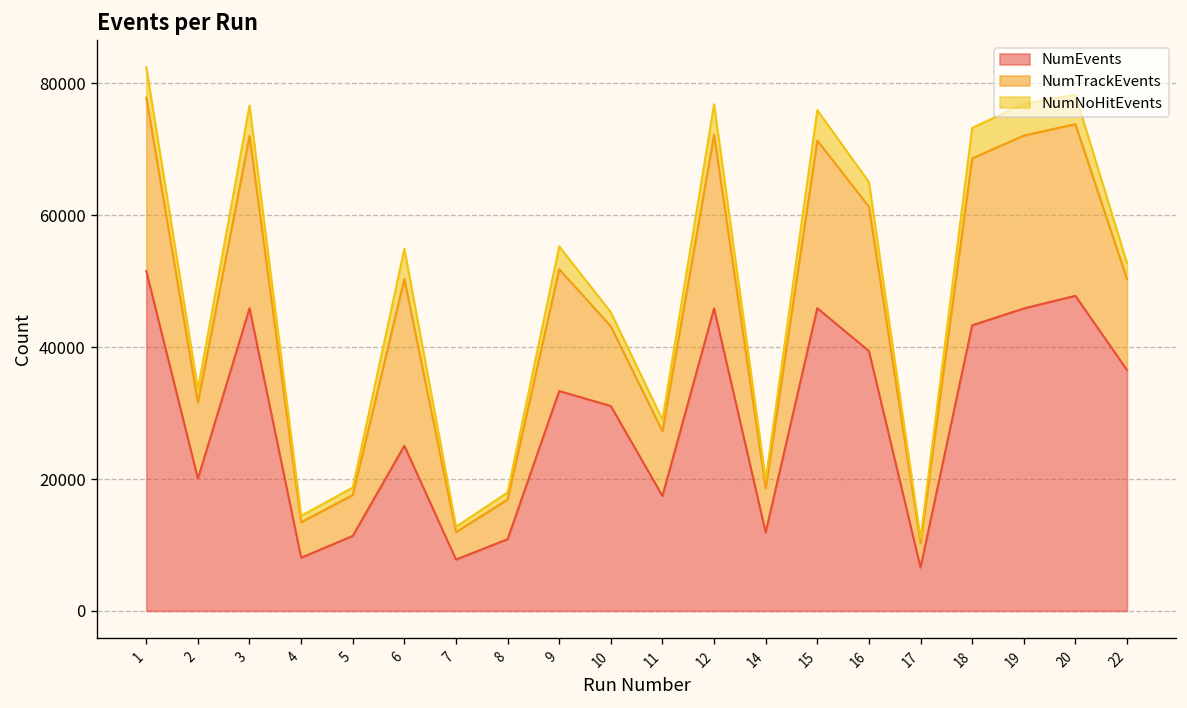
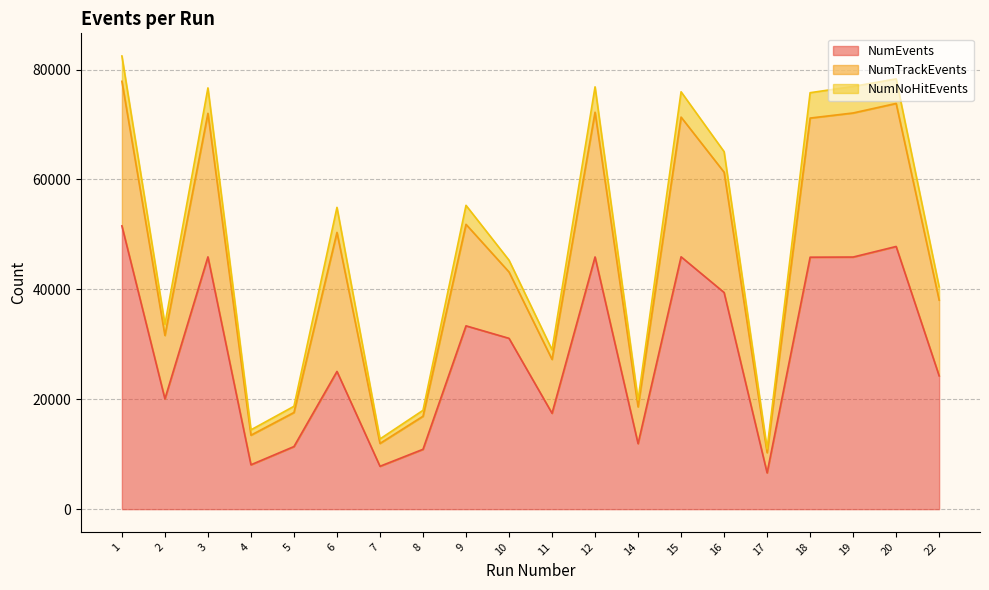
  {
    "NumEvents": {
      "1": 52000,
      "2": 20000,
      "3": 46000,
      "4": 8000,
      "5": 11000,
      "6": 25000,
      "7": 8000,
      "8": 11000,
      "9": 33000,
      "10": 31000,
      "11": 17000,
      "12": 46000,
      "14": 12000,
      "15": 46000,
      "16": 39000,
      "17": 7000,
-     "18": 43000,
+     "18": 46000,
      "19": 46000,
      "20": 48000,
-     "22": 37000
+     "22": 24000
    }
  }
